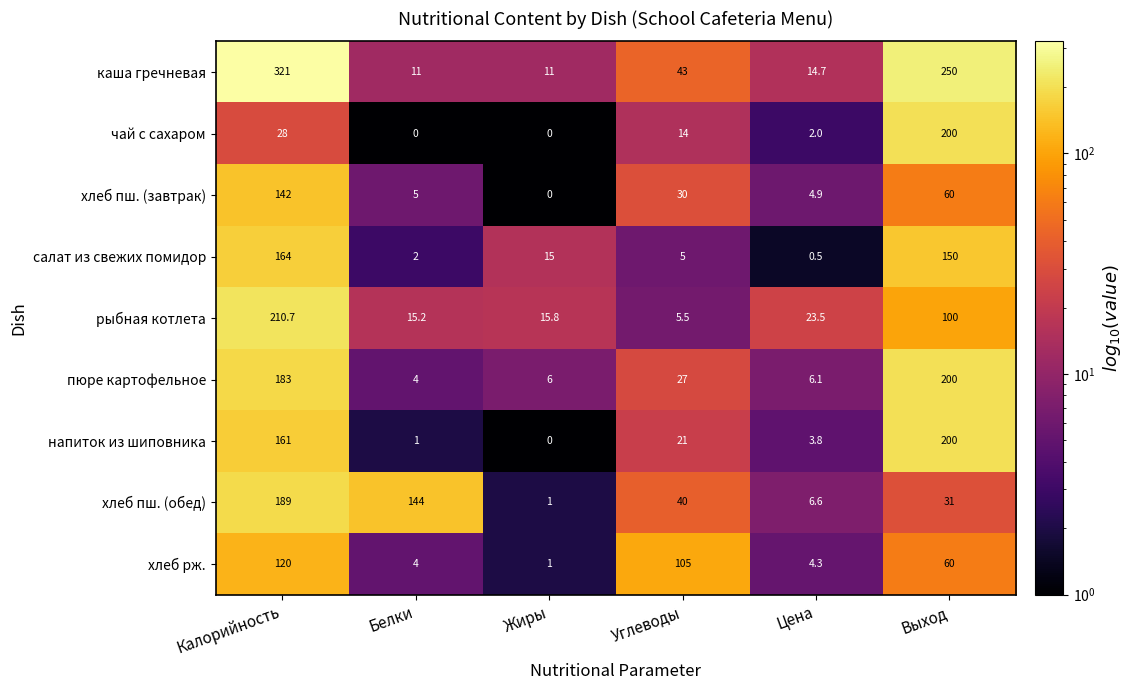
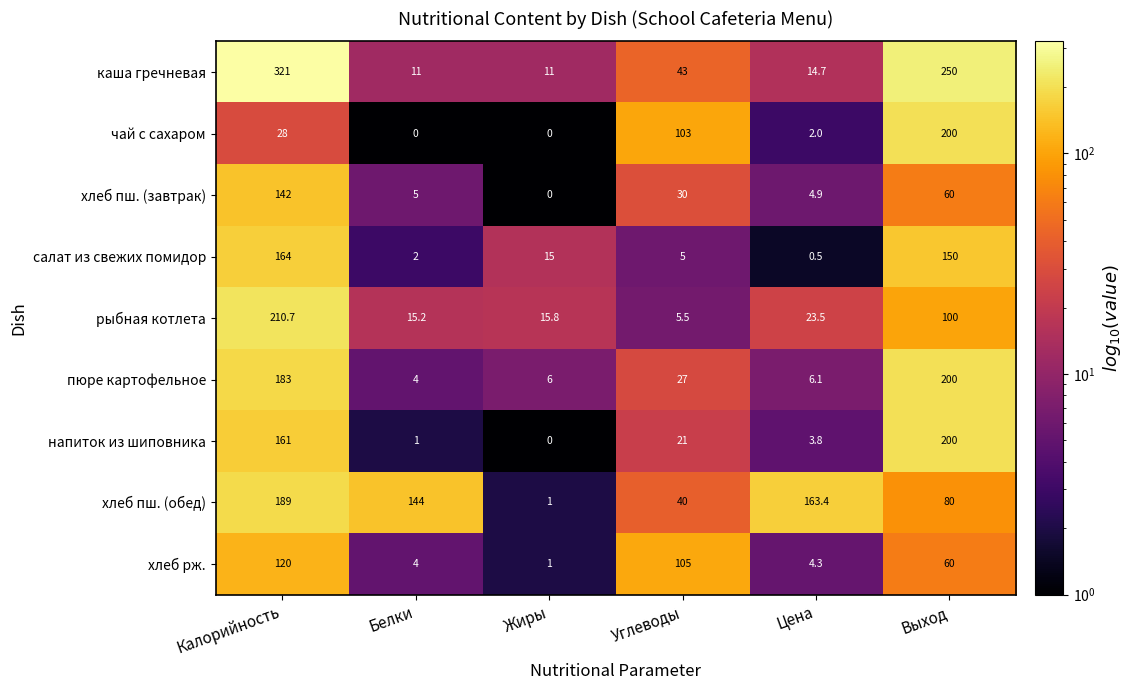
  {
    "каша гречневая": {
      "Калорийность": 321,
      "Белки": 11,
      "Жиры": 11,
      "Углеводы": 43,
      "Цена": 14.7,
      "Выход": 250
    },
    "чай с сахаром": {
      "Калорийность": 28,
      "Белки": 0,
      "Жиры": 0,
-     "Углеводы": 14,
+     "Углеводы": 103,
      "Цена": 2.0,
      "Выход": 200
    },
    "хлеб пш. (завтрак)": {
      "Калорийность": 142,
      "Белки": 5,
      "Жиры": 0,
      "Углеводы": 30,
      "Цена": 4.9,
      "Выход": 60
    },
    "салат из свежих помидор": {
      "Калорийность": 164,
      "Белки": 2,
      "Жиры": 15,
      "Углеводы": 5,
      "Цена": 0.5,
      "Выход": 150
    },
    "рыбная котлета": {
      "Калорийность": 210.7,
      "Белки": 15.2,
      "Жиры": 15.8,
      "Углеводы": 5.5,
      "Цена": 23.5,
      "Выход": 100
    },
    "пюре картофельное": {
      "Калорийность": 183,
      "Белки": 4,
      "Жиры": 6,
      "Углеводы": 27,
      "Цена": 6.1,
      "Выход": 200
    },
    "напиток из шиповника": {
      "Калорийность": 161,
      "Белки": 1,
      "Жиры": 0,
      "Углеводы": 21,
      "Цена": 3.8,
      "Выход": 200
    },
    "хлеб пш. (обед)": {
      "Калорийность": 189,
      "Белки": 144,
      "Жиры": 1,
      "Углеводы": 40,
-     "Цена": 6.6,
-     "Выход": 31
+     "Цена": 163.4,
+     "Выход": 80
    },
    "хлеб рж.": {
      "Калорийность": 120,
      "Белки": 4,
      "Жиры": 1,
      "Углеводы": 105,
      "Цена": 4.3,
      "Выход": 60
    }
  }
